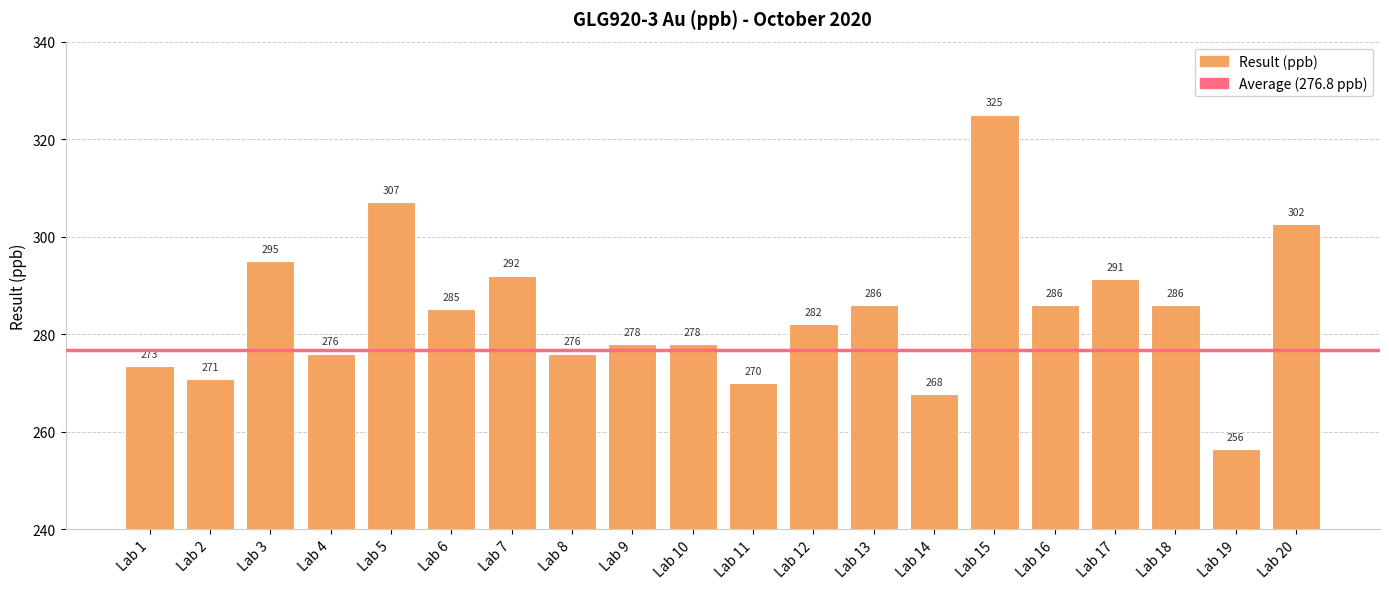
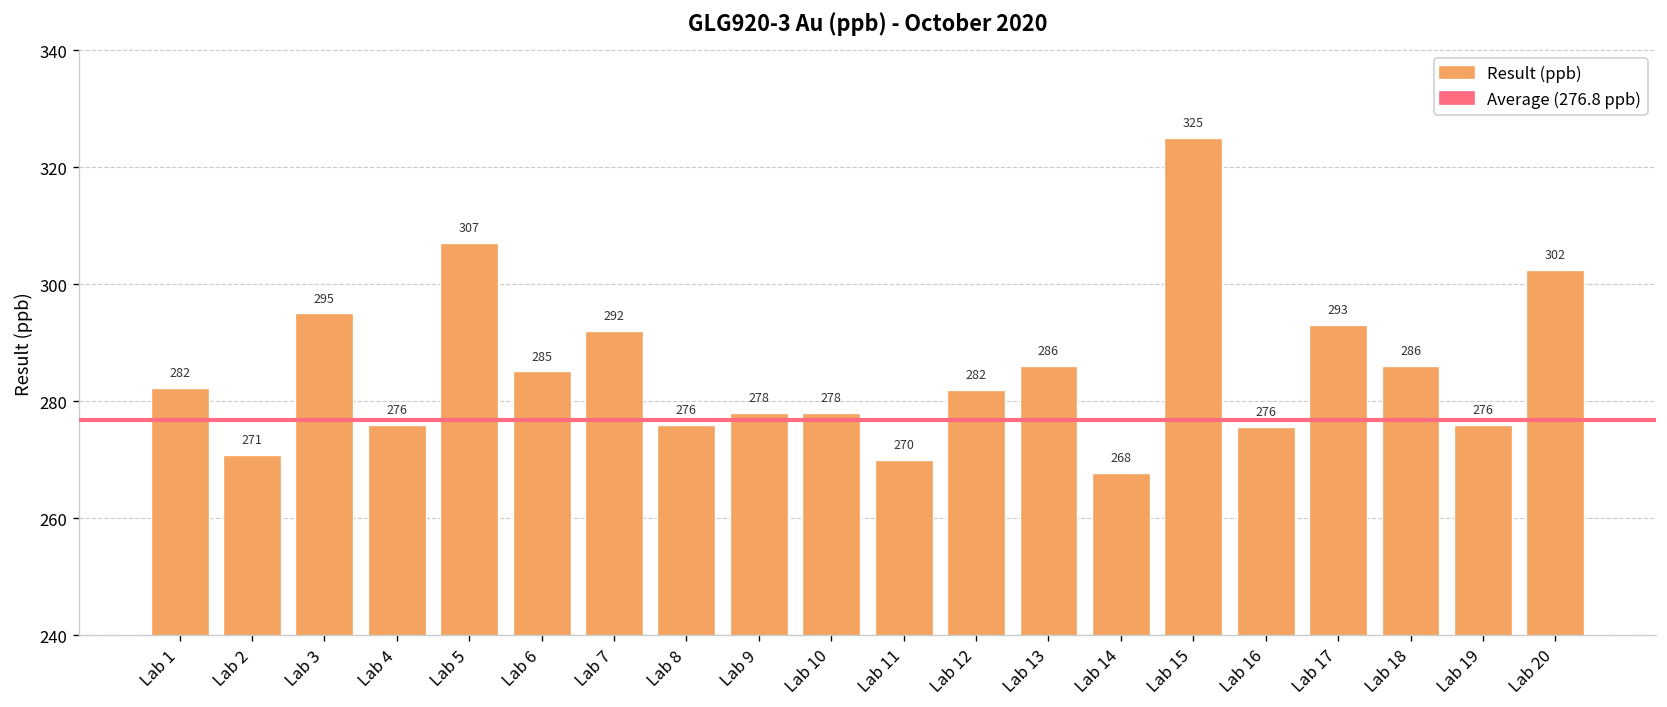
  {
-   "Lab 1": 273,
+   "Lab 1": 282,
    "Lab 2": 271,
    "Lab 3": 295,
    "Lab 4": 276,
    "Lab 5": 307,
    "Lab 6": 285,
    "Lab 7": 292,
    "Lab 8": 276,
    "Lab 9": 278,
    "Lab 10": 278,
    "Lab 11": 270,
    "Lab 12": 282,
    "Lab 13": 286,
    "Lab 14": 268,
    "Lab 15": 325,
-   "Lab 16": 286,
-   "Lab 17": 291,
+   "Lab 16": 276,
+   "Lab 17": 293,
    "Lab 18": 286,
-   "Lab 19": 256,
+   "Lab 19": 276,
    "Lab 20": 302
  }
